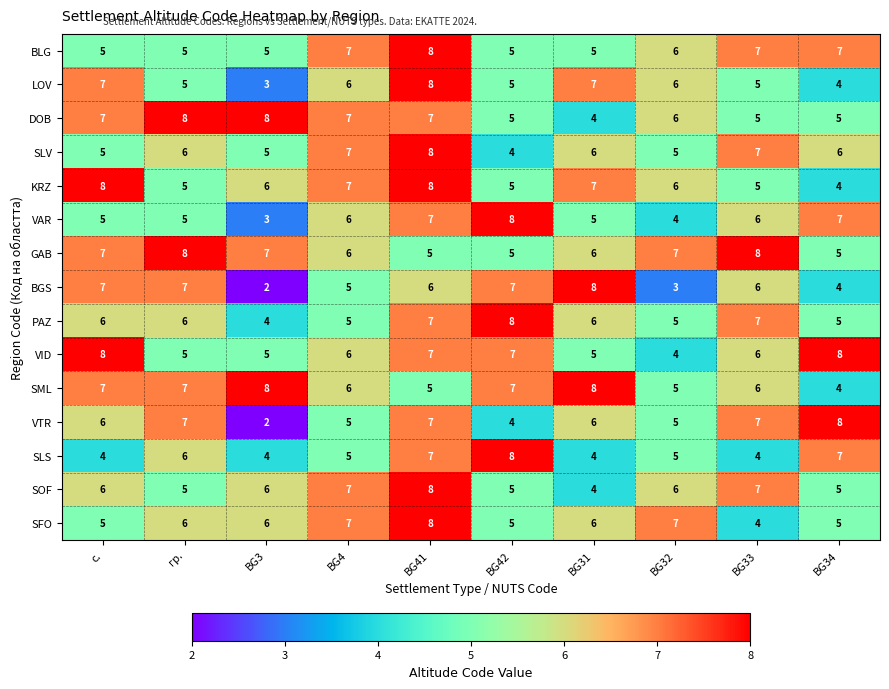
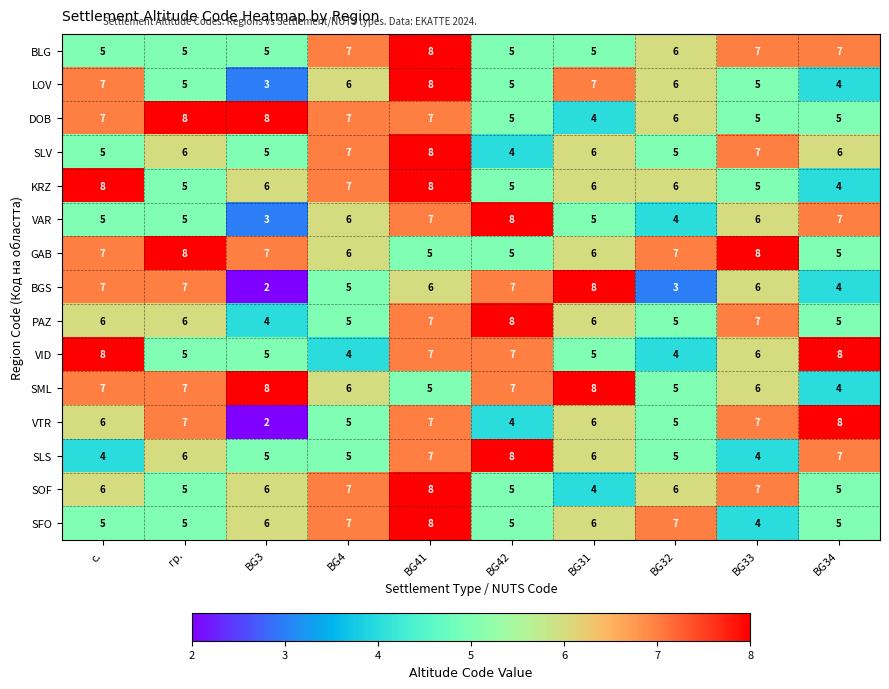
  {
    "BLG": {
      "с.": 5,
      "гр.": 5,
      "BG3": 5,
      "BG4": 7,
      "BG41": 8,
      "BG42": 5,
      "BG31": 5,
      "BG32": 6,
      "BG33": 7,
      "BG34": 7
    },
    "LOV": {
      "с.": 7,
      "гр.": 5,
      "BG3": 3,
      "BG4": 6,
      "BG41": 8,
      "BG42": 5,
      "BG31": 7,
      "BG32": 6,
      "BG33": 5,
      "BG34": 4
    },
    "DOB": {
      "с.": 7,
      "гр.": 8,
      "BG3": 8,
      "BG4": 7,
      "BG41": 7,
      "BG42": 5,
      "BG31": 4,
      "BG32": 6,
      "BG33": 5,
      "BG34": 5
    },
    "SLV": {
      "с.": 5,
      "гр.": 6,
      "BG3": 5,
      "BG4": 7,
      "BG41": 8,
      "BG42": 4,
      "BG31": 6,
      "BG32": 5,
      "BG33": 7,
      "BG34": 6
    },
    "KRZ": {
      "с.": 8,
      "гр.": 5,
      "BG3": 6,
      "BG4": 7,
      "BG41": 8,
      "BG42": 5,
-     "BG31": 7,
+     "BG31": 6,
      "BG32": 6,
      "BG33": 5,
      "BG34": 4
    },
    "VAR": {
      "с.": 5,
      "гр.": 5,
      "BG3": 3,
      "BG4": 6,
      "BG41": 7,
      "BG42": 8,
      "BG31": 5,
      "BG32": 4,
      "BG33": 6,
      "BG34": 7
    },
    "GAB": {
      "с.": 7,
      "гр.": 8,
      "BG3": 7,
      "BG4": 6,
      "BG41": 5,
      "BG42": 5,
      "BG31": 6,
      "BG32": 7,
      "BG33": 8,
      "BG34": 5
    },
    "BGS": {
      "с.": 7,
      "гр.": 7,
      "BG3": 2,
      "BG4": 5,
      "BG41": 6,
      "BG42": 7,
      "BG31": 8,
      "BG32": 3,
      "BG33": 6,
      "BG34": 4
    },
    "PAZ": {
      "с.": 6,
      "гр.": 6,
      "BG3": 4,
      "BG4": 5,
      "BG41": 7,
      "BG42": 8,
      "BG31": 6,
      "BG32": 5,
      "BG33": 7,
      "BG34": 5
    },
    "VID": {
      "с.": 8,
      "гр.": 5,
      "BG3": 5,
-     "BG4": 6,
+     "BG4": 4,
      "BG41": 7,
      "BG42": 7,
      "BG31": 5,
      "BG32": 4,
      "BG33": 6,
      "BG34": 8
    },
    "SML": {
      "с.": 7,
      "гр.": 7,
      "BG3": 8,
      "BG4": 6,
      "BG41": 5,
      "BG42": 7,
      "BG31": 8,
      "BG32": 5,
      "BG33": 6,
      "BG34": 4
    },
    "VTR": {
      "с.": 6,
      "гр.": 7,
      "BG3": 2,
      "BG4": 5,
      "BG41": 7,
      "BG42": 4,
      "BG31": 6,
      "BG32": 5,
      "BG33": 7,
      "BG34": 8
    },
    "SLS": {
      "с.": 4,
      "гр.": 6,
-     "BG3": 4,
+     "BG3": 5,
      "BG4": 5,
      "BG41": 7,
      "BG42": 8,
-     "BG31": 4,
+     "BG31": 6,
      "BG32": 5,
      "BG33": 4,
      "BG34": 7
    },
    "SOF": {
      "с.": 6,
      "гр.": 5,
      "BG3": 6,
      "BG4": 7,
      "BG41": 8,
      "BG42": 5,
      "BG31": 4,
      "BG32": 6,
      "BG33": 7,
      "BG34": 5
    },
    "SFO": {
      "с.": 5,
-     "гр.": 6,
+     "гр.": 5,
      "BG3": 6,
      "BG4": 7,
      "BG41": 8,
      "BG42": 5,
      "BG31": 6,
      "BG32": 7,
      "BG33": 4,
      "BG34": 5
    }
  }
